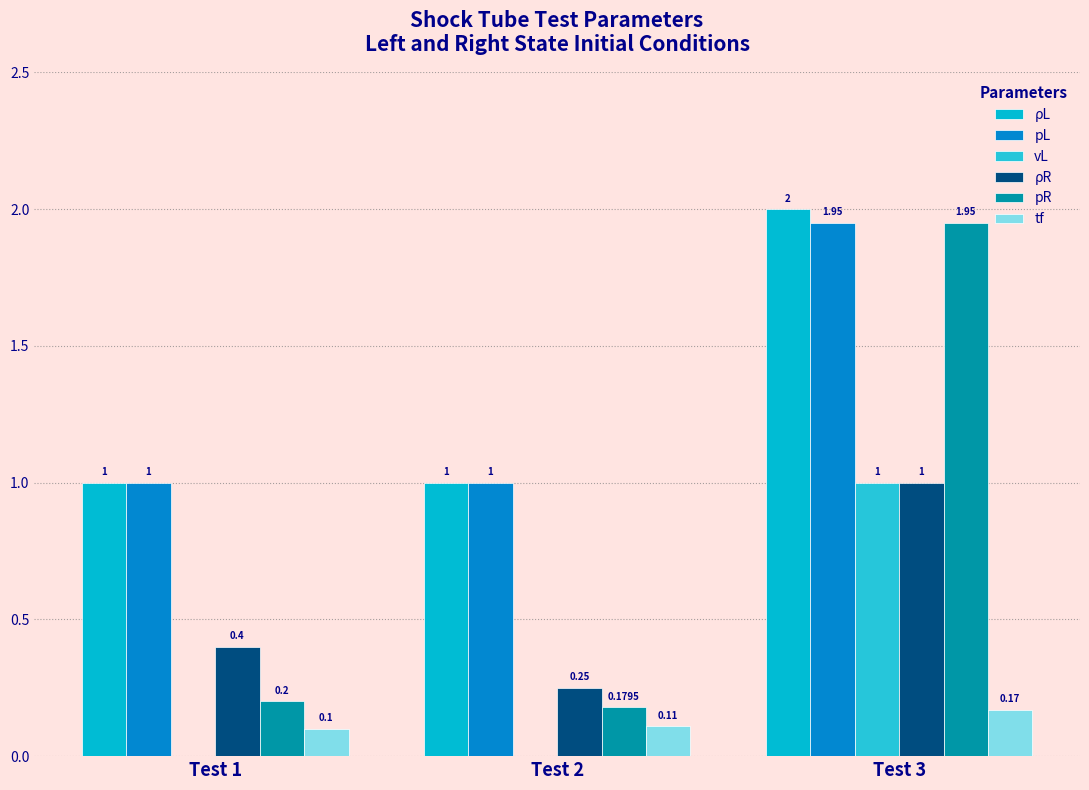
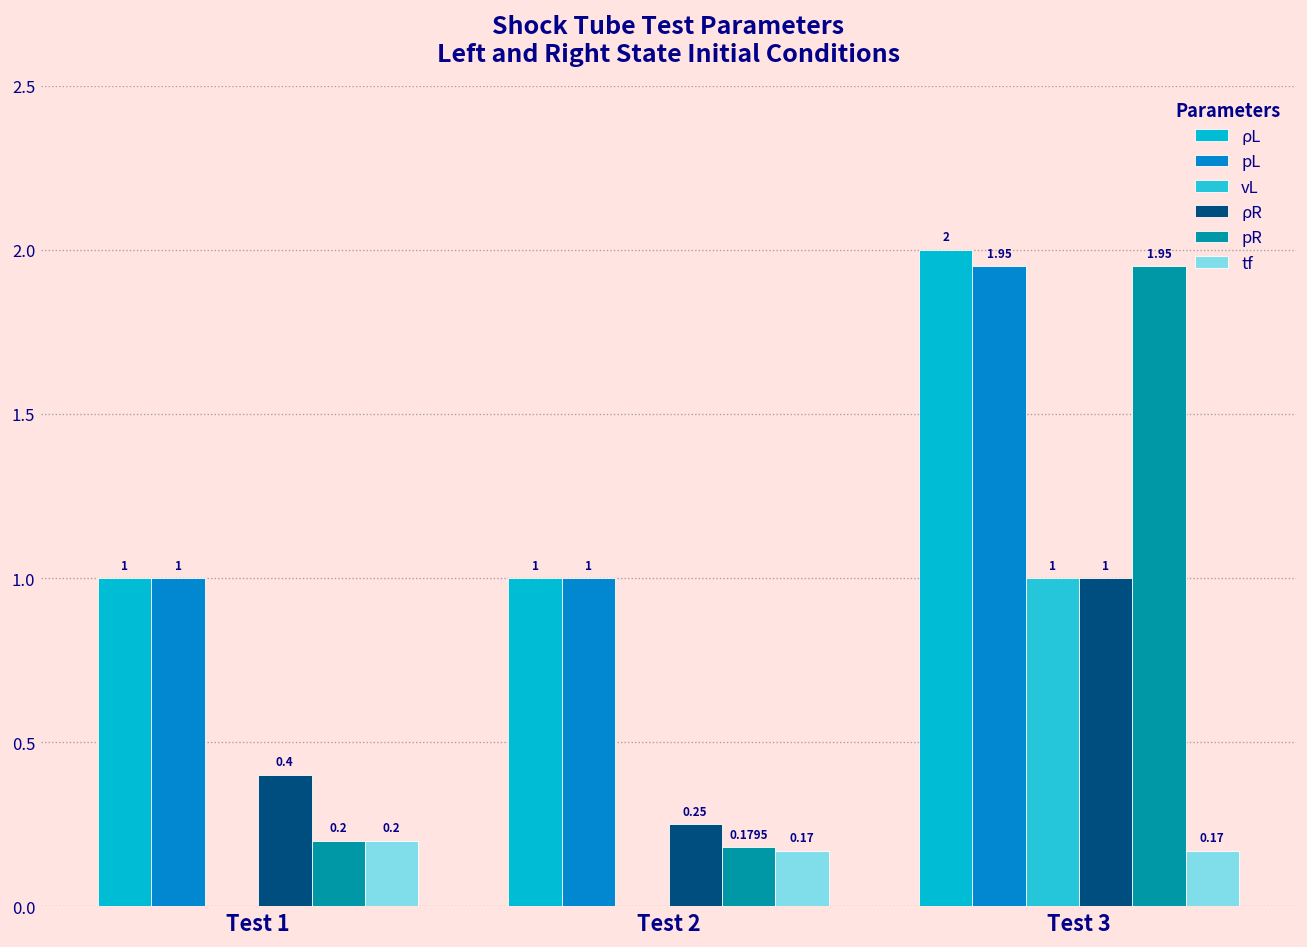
  {
    "ρR": {
      "Test 1": 0.4,
      "Test 2": 0.25,
      "Test 3": 1
    },
    "tf": {
-     "Test 1": 0.1,
-     "Test 2": 0.11,
+     "Test 1": 0.2,
+     "Test 2": 0.17,
      "Test 3": 0.17
    }
  }
